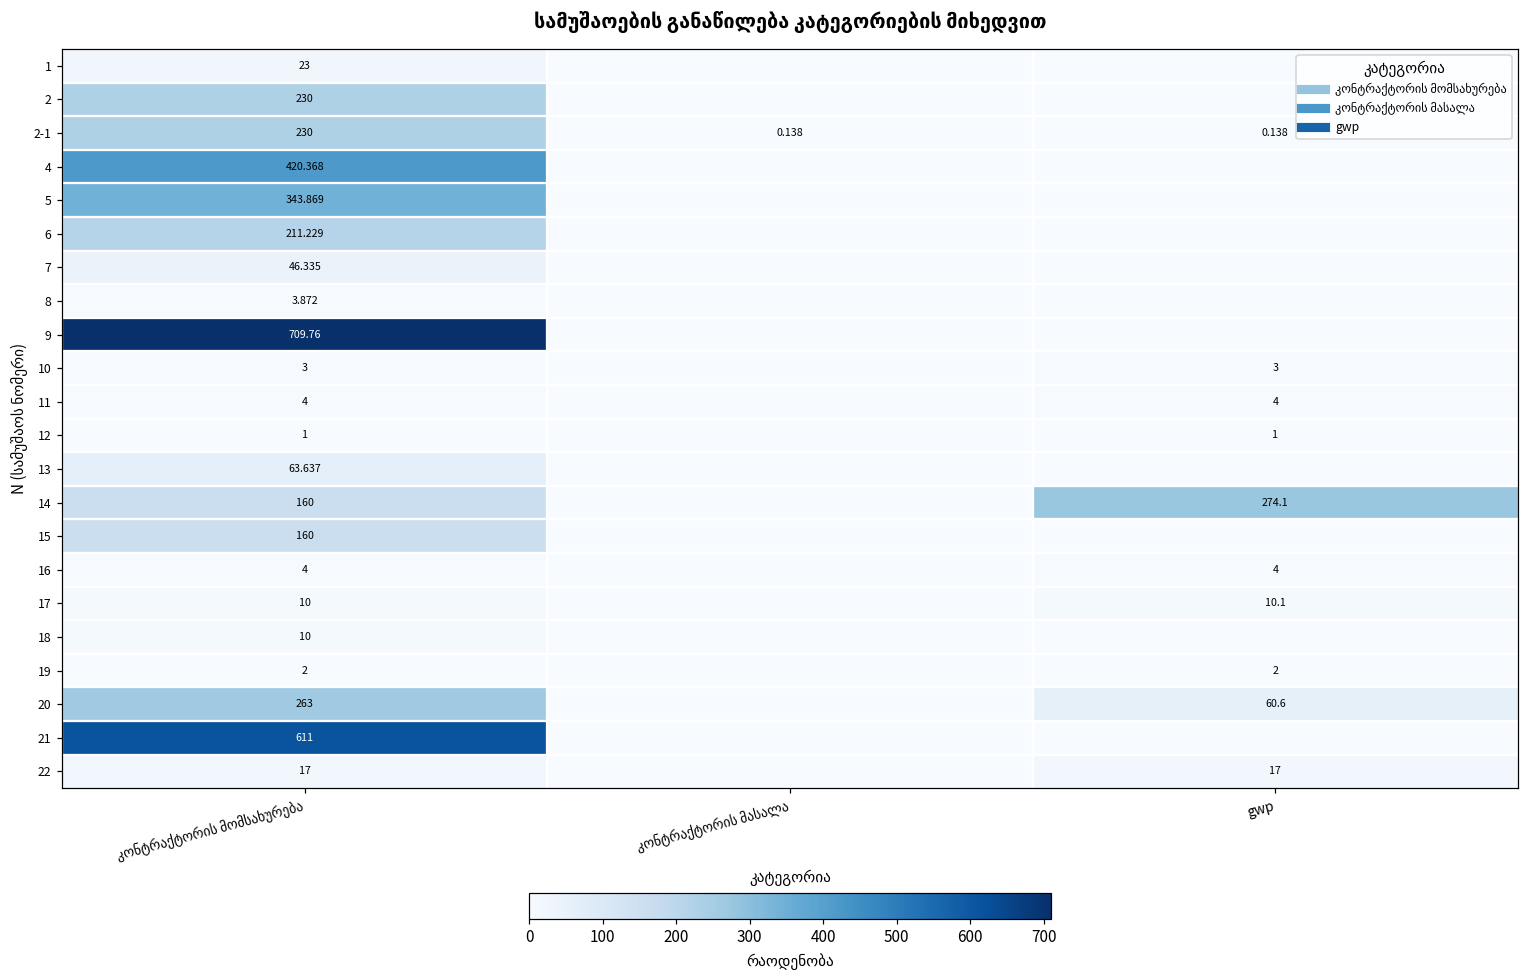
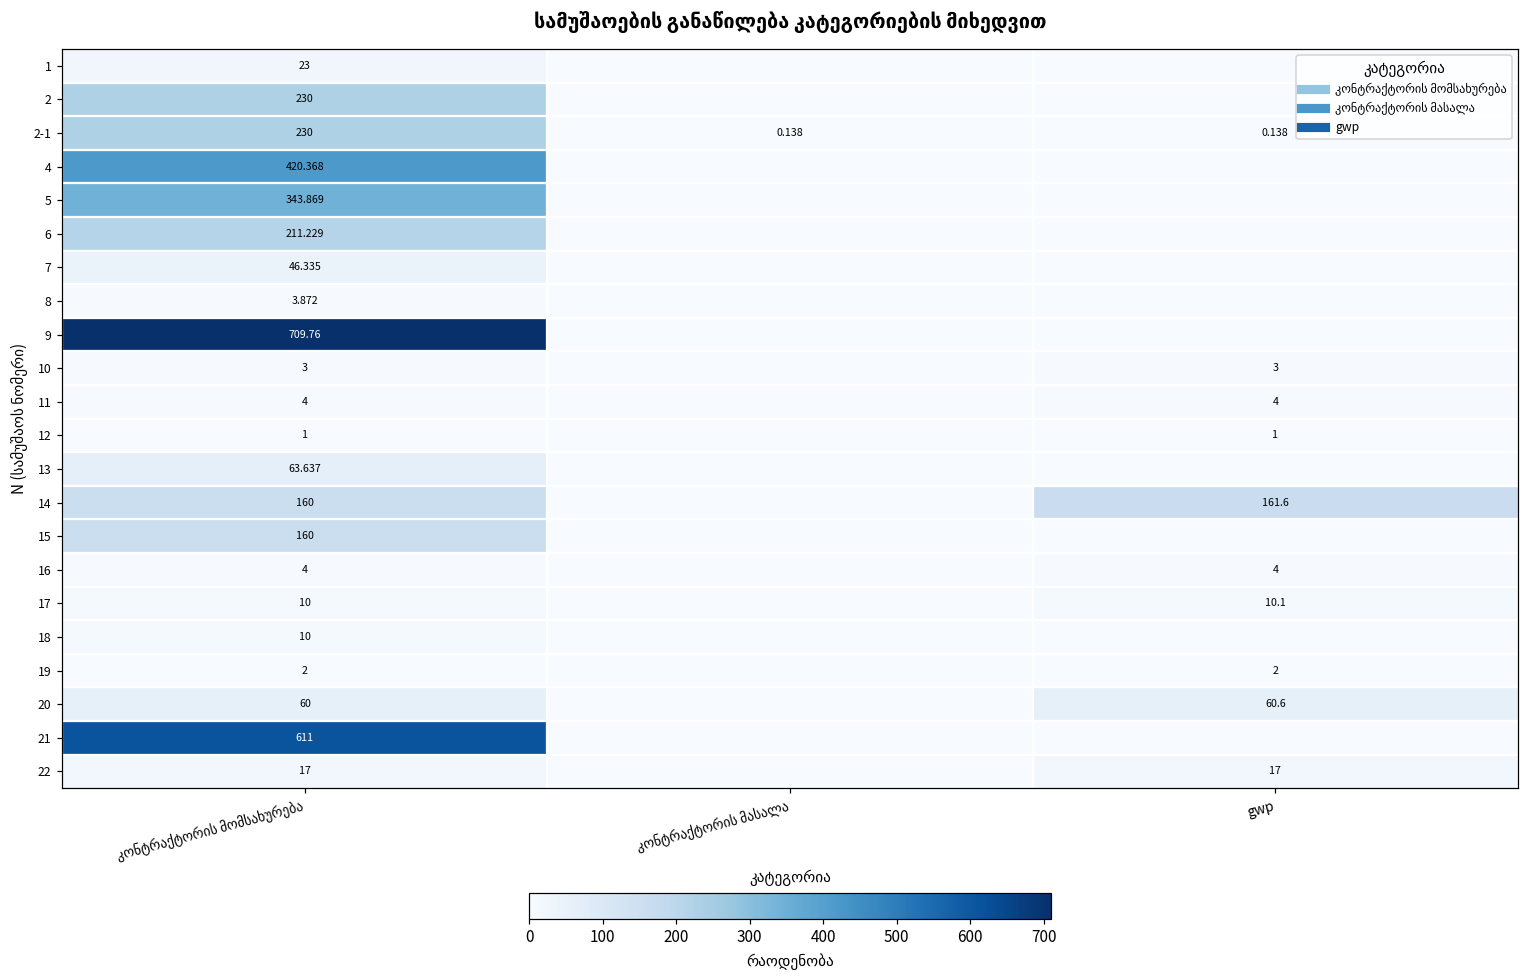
  {
    "1": {
      "კონტრაქტორის მომსახურება": 23
    },
    "2": {
      "კონტრაქტორის მომსახურება": 230
    },
    "2-1": {
      "კონტრაქტორის მომსახურება": 230,
      "კონტრაქტორის მასალა": 0.138,
      "gwp": 0.138
    },
    "4": {
      "კონტრაქტორის მომსახურება": 420.368
    },
    "5": {
      "კონტრაქტორის მომსახურება": 343.869
    },
    "6": {
      "კონტრაქტორის მომსახურება": 211.229
    },
    "7": {
      "კონტრაქტორის მომსახურება": 46.335
    },
    "8": {
      "კონტრაქტორის მომსახურება": 3.872
    },
    "9": {
      "კონტრაქტორის მომსახურება": 709.76
    },
    "10": {
      "კონტრაქტორის მომსახურება": 3,
      "gwp": 3
    },
    "11": {
      "კონტრაქტორის მომსახურება": 4,
      "gwp": 4
    },
    "12": {
      "კონტრაქტორის მომსახურება": 1,
      "gwp": 1
    },
    "13": {
      "კონტრაქტორის მომსახურება": 63.637
    },
    "14": {
      "კონტრაქტორის მომსახურება": 160,
-     "gwp": 274.1
+     "gwp": 161.6
    },
    "15": {
      "კონტრაქტორის მომსახურება": 160
    },
    "16": {
      "კონტრაქტორის მომსახურება": 4,
      "gwp": 4
    },
    "17": {
      "კონტრაქტორის მომსახურება": 10,
      "gwp": 10.1
    },
    "18": {
      "კონტრაქტორის მომსახურება": 10
    },
    "19": {
      "კონტრაქტორის მომსახურება": 2,
      "gwp": 2
    },
    "20": {
-     "კონტრაქტორის მომსახურება": 263,
+     "კონტრაქტორის მომსახურება": 60,
      "gwp": 60.6
    },
    "21": {
      "კონტრაქტორის მომსახურება": 611
    },
    "22": {
      "კონტრაქტორის მომსახურება": 17,
      "gwp": 17
    }
  }
